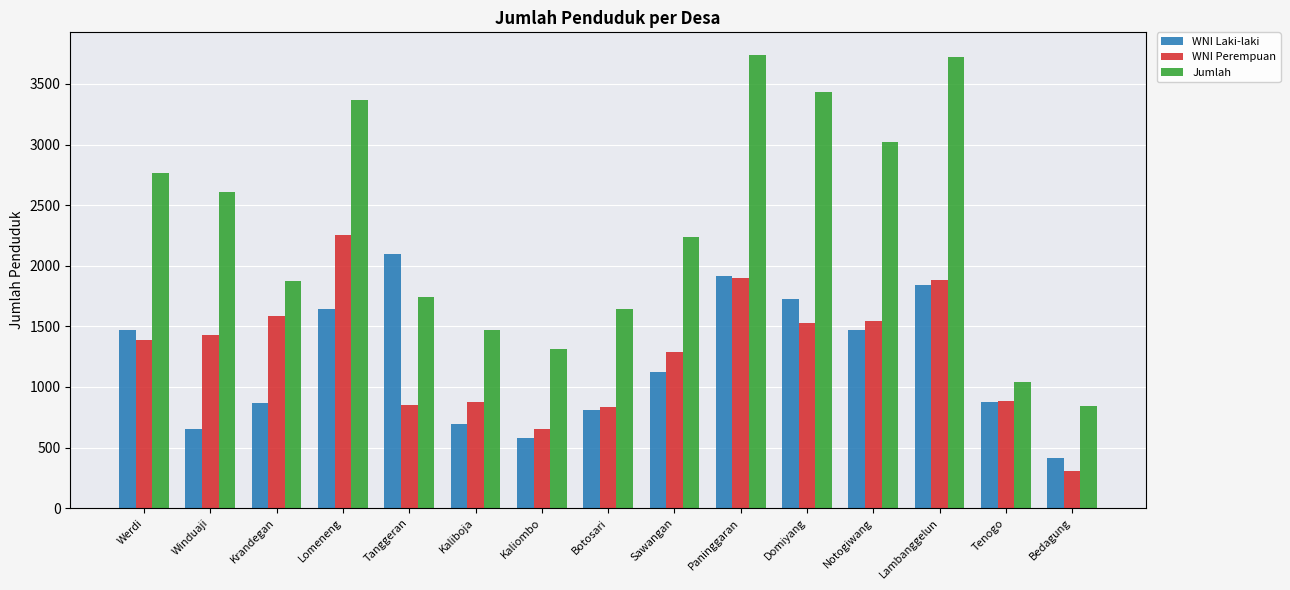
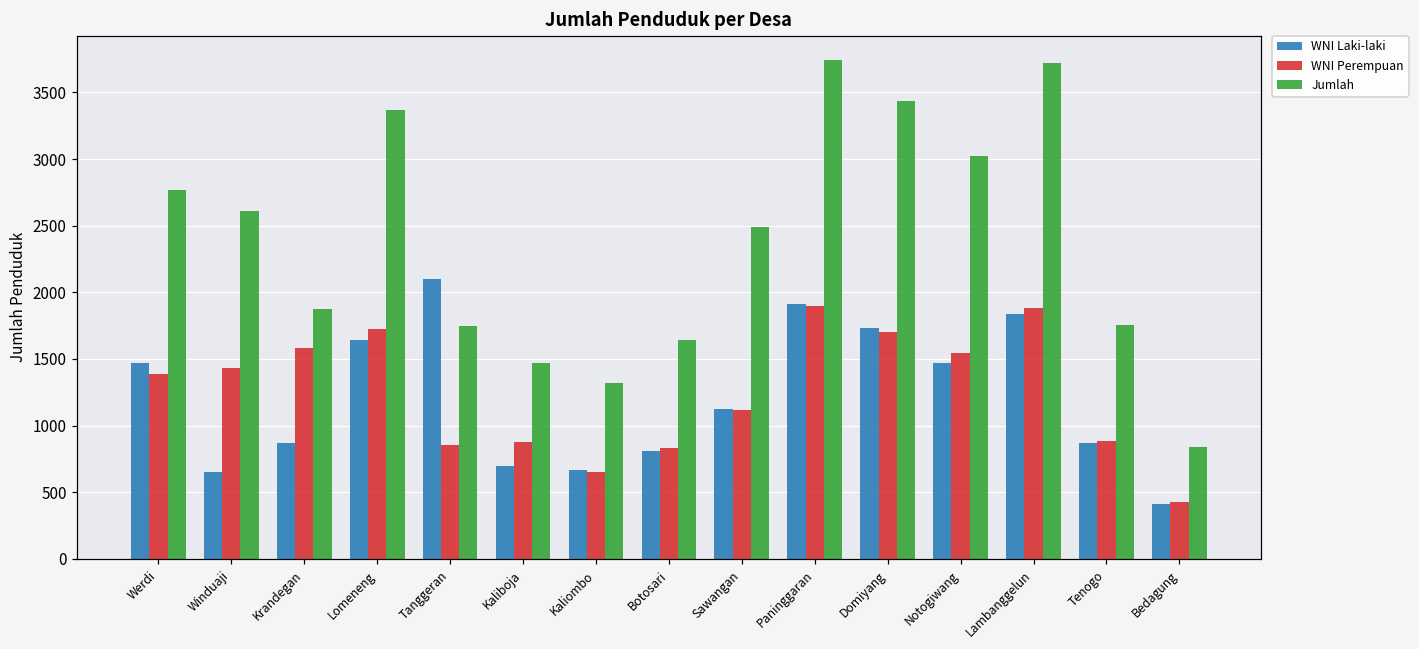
  {
    "WNI Laki-laki": {
      "Werdi": 1470,
      "Winduaji": 650,
      "Krandegan": 870,
      "Lomeneng": 1640,
      "Tanggeran": 2100,
      "Kaliboja": 690,
-     "Kaliombo": 580,
+     "Kaliombo": 670,
      "Botosari": 810,
      "Sawangan": 1130,
      "Paninggaran": 1910,
      "Domiyang": 1730,
      "Notogiwang": 1470,
      "Lambanggelun": 1840,
      "Tenogo": 870,
      "Bedagung": 420
    },
    "WNI Perempuan": {
      "Werdi": 1380,
      "Winduaji": 1430,
      "Krandegan": 1580,
-     "Lomeneng": 2260,
+     "Lomeneng": 1730,
      "Tanggeran": 850,
      "Kaliboja": 880,
      "Kaliombo": 650,
      "Botosari": 830,
-     "Sawangan": 1290,
+     "Sawangan": 1110,
      "Paninggaran": 1900,
-     "Domiyang": 1530,
+     "Domiyang": 1710,
      "Notogiwang": 1550,
      "Lambanggelun": 1880,
      "Tenogo": 890,
-     "Bedagung": 310
+     "Bedagung": 430
    },
    "Jumlah": {
      "Werdi": 2760,
      "Winduaji": 2610,
      "Krandegan": 1880,
      "Lomeneng": 3370,
      "Tanggeran": 1740,
      "Kaliboja": 1470,
      "Kaliombo": 1320,
      "Botosari": 1640,
-     "Sawangan": 2240,
+     "Sawangan": 2490,
      "Paninggaran": 3740,
      "Domiyang": 3440,
      "Notogiwang": 3020,
      "Lambanggelun": 3720,
-     "Tenogo": 1040,
+     "Tenogo": 1760,
      "Bedagung": 840
    }
  }
